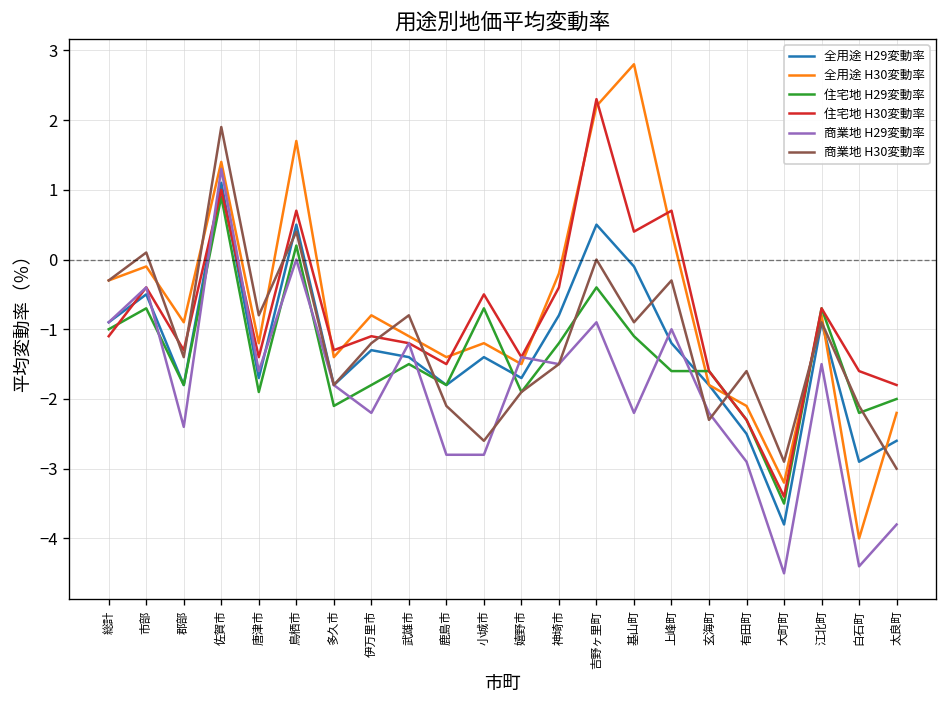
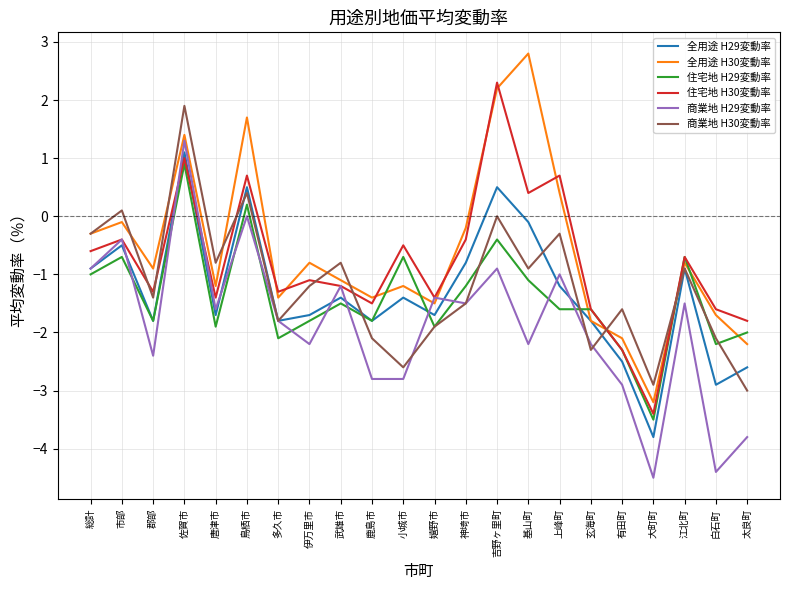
  {
    "全用途 H29変動率": {
      "市部": -0.5,
      "佐賀市": 1.1,
      "唐津市": -1.7,
      "鳥栖市": 0.5,
-     "伊万里市": -1.3,
+     "伊万里市": -1.7,
      "武雄市": -1.4,
      "小城市": -1.4,
      "嬉野市": -1.7,
      "神埼市": -0.8,
      "吉野ヶ里町": 0.5,
      "基山町": -0.1,
      "上峰町": -1.2,
      "有田町": -2.5,
      "大町町": -3.8,
      "白石町": -2.9,
      "太良町": -2.6
    },
    "全用途 H30変動率": {
      "市部": -0.1,
      "郡部": -0.9,
      "佐賀市": 1.4,
      "唐津市": -1.2,
      "鳥栖市": 1.7,
      "多久市": -1.4,
      "伊万里市": -0.8,
      "武雄市": -1.1,
      "鹿島市": -1.4,
      "小城市": -1.2,
      "嬉野市": -1.5,
      "神埼市": -0.2,
      "吉野ヶ里町": 2.2,
      "基山町": 2.8,
      "上峰町": 0.4,
      "有田町": -2.1,
      "大町町": -3.2,
      "江北町": -0.8,
-     "白石町": -4.0,
+     "白石町": -1.7,
      "太良町": -2.2
    },
    "住宅地 H29変動率": {
      "総計": -1.0,
      "市部": -0.7,
      "佐賀市": 0.9,
      "唐津市": -1.9,
      "鳥栖市": 0.2,
      "多久市": -2.1,
      "伊万里市": -1.8,
      "武雄市": -1.5,
      "小城市": -0.7,
      "神埼市": -1.2,
      "吉野ヶ里町": -0.4,
      "基山町": -1.1,
      "上峰町": -1.6,
      "大町町": -3.5,
      "白石町": -2.2,
      "太良町": -2.0
    },
    "住宅地 H30変動率": {
-     "総計": -1.1,
+     "総計": -0.6,
      "郡部": -1.3,
      "佐賀市": 1.0,
      "唐津市": -1.4,
      "鳥栖市": 0.7,
      "多久市": -1.3,
      "伊万里市": -1.1,
      "鹿島市": -1.5,
      "小城市": -0.5,
      "神埼市": -0.4,
      "吉野ヶ里町": 2.3,
      "基山町": 0.4,
      "上峰町": 0.7,
      "大町町": -3.4,
      "白石町": -1.6,
      "太良町": -1.8
    },
    "商業地 H29変動率": {
      "郡部": -2.4,
      "佐賀市": 1.3,
      "唐津市": -1.6,
      "鳥栖市": 0.0,
      "伊万里市": -2.2,
      "鹿島市": -2.8,
      "小城市": -2.8,
      "吉野ヶ里町": -0.9,
      "基山町": -2.2,
      "上峰町": -1.0,
      "玄海町": -2.2,
      "有田町": -2.9,
      "大町町": -4.5,
      "江北町": -1.5,
      "白石町": -4.4,
      "太良町": -3.8
    },
    "商業地 H30変動率": {
      "市部": 0.1,
      "郡部": -1.4,
      "佐賀市": 1.9,
      "唐津市": -0.8,
      "鳥栖市": 0.4,
      "伊万里市": -1.2,
      "武雄市": -0.8,
      "鹿島市": -2.1,
      "小城市": -2.6,
      "吉野ヶ里町": 0.0,
      "基山町": -0.9,
      "上峰町": -0.3,
      "玄海町": -2.3,
      "有田町": -1.6,
      "大町町": -2.9,
      "白石町": -2.1,
      "太良町": -3.0
    }
  }
